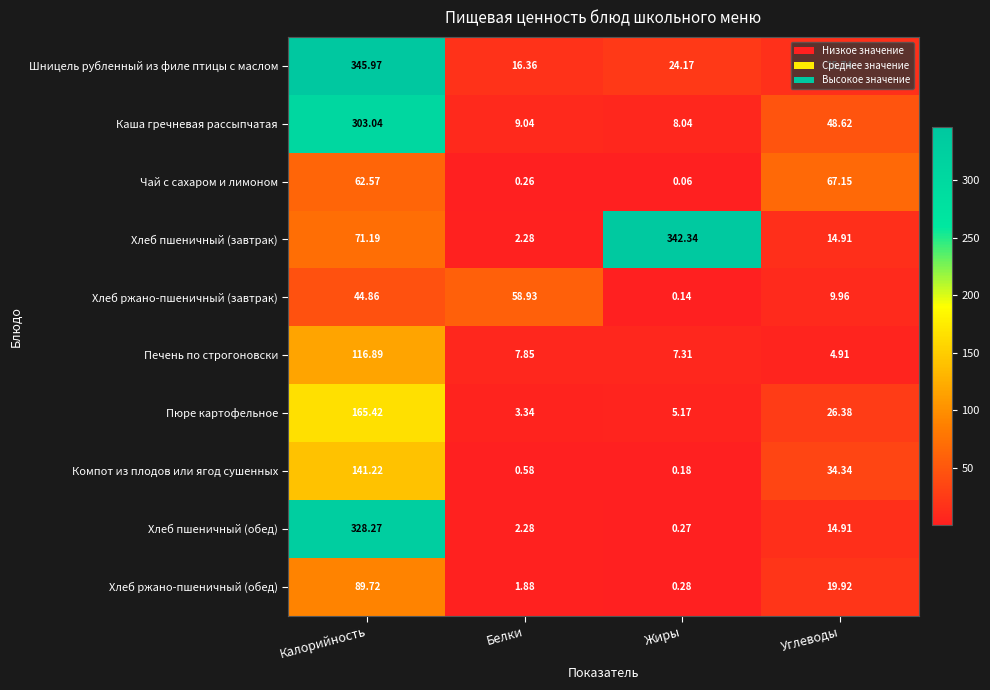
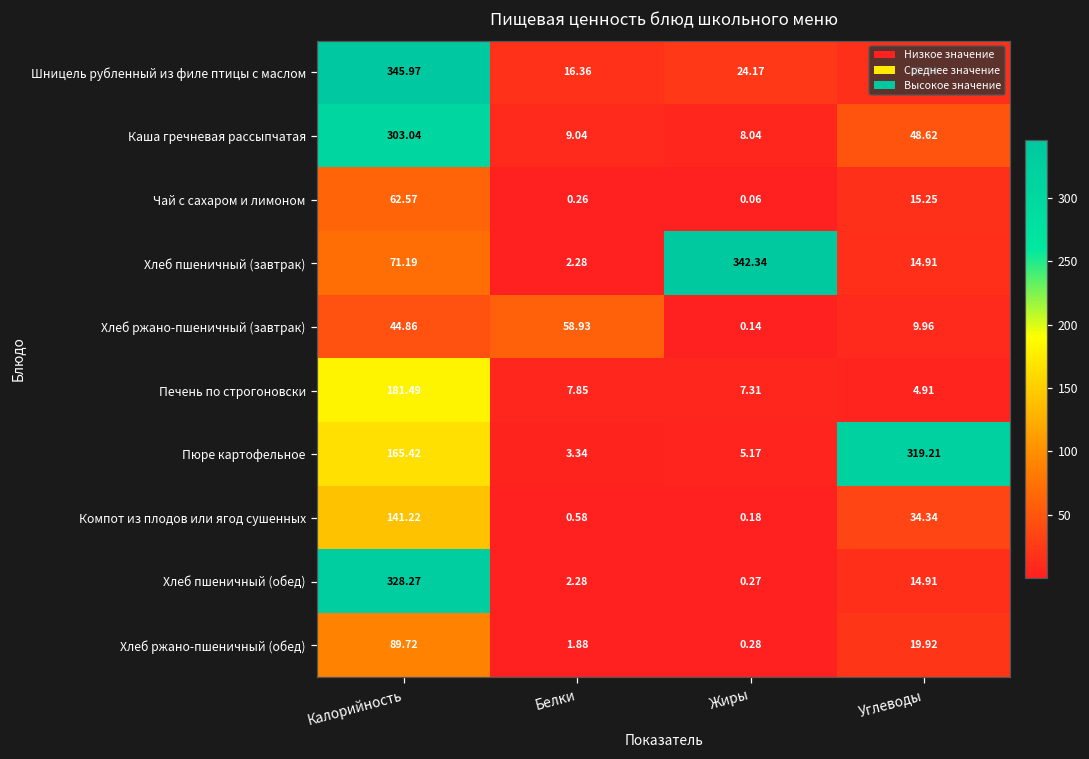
  {
    "Шницель рубленный из филе птицы с маслом": {
      "Калорийность": 345.97,
      "Белки": 16.36,
      "Жиры": 24.17
    },
    "Каша гречневая рассыпчатая": {
      "Калорийность": 303.04,
      "Белки": 9.04,
      "Жиры": 8.04,
      "Углеводы": 48.62
    },
    "Чай с сахаром и лимоном": {
      "Калорийность": 62.57,
      "Белки": 0.26,
      "Жиры": 0.06,
-     "Углеводы": 67.15
+     "Углеводы": 15.25
    },
    "Хлеб пшеничный (завтрак)": {
      "Калорийность": 71.19,
      "Белки": 2.28,
      "Жиры": 342.34,
      "Углеводы": 14.91
    },
    "Хлеб ржано-пшеничный (завтрак)": {
      "Калорийность": 44.86,
      "Белки": 58.93,
      "Жиры": 0.14,
      "Углеводы": 9.96
    },
    "Печень по строгоновски": {
-     "Калорийность": 116.89,
+     "Калорийность": 181.49,
      "Белки": 7.85,
      "Жиры": 7.31,
      "Углеводы": 4.91
    },
    "Пюре картофельное": {
      "Калорийность": 165.42,
      "Белки": 3.34,
      "Жиры": 5.17,
-     "Углеводы": 26.38
+     "Углеводы": 319.21
    },
    "Компот из плодов или ягод сушенных": {
      "Калорийность": 141.22,
      "Белки": 0.58,
      "Жиры": 0.18,
      "Углеводы": 34.34
    },
    "Хлеб пшеничный (обед)": {
      "Калорийность": 328.27,
      "Белки": 2.28,
      "Жиры": 0.27,
      "Углеводы": 14.91
    },
    "Хлеб ржано-пшеничный (обед)": {
      "Калорийность": 89.72,
      "Белки": 1.88,
      "Жиры": 0.28,
      "Углеводы": 19.92
    }
  }
